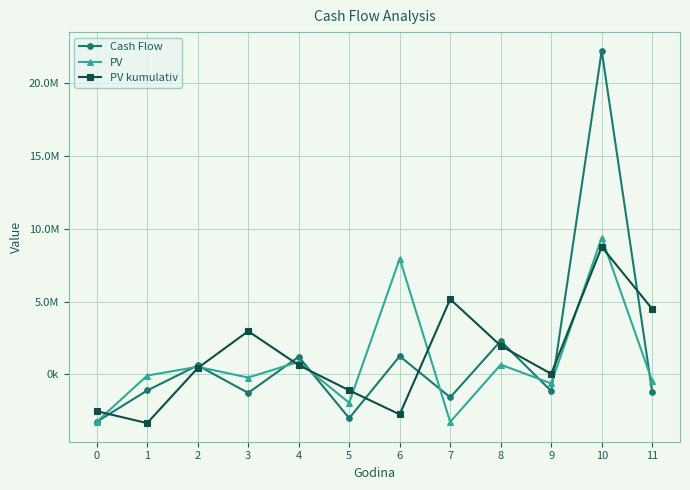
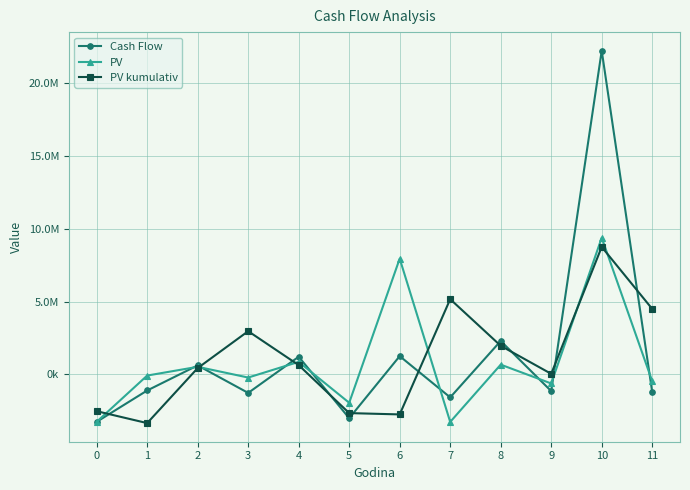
  {
    "Cash Flow": {
      "1": -1100000,
      "3": -1300000,
      "4": 1200000,
      "5": -3000000,
      "6": 1200000,
      "7": -1600000,
      "8": 2300000,
      "9": -1200000,
      "10": 22200000,
      "11": -1200000
    },
    "PV": {
      "1": -100000,
      "3": -200000,
      "4": 900000,
      "5": -2000000,
      "6": 8000000,
      "7": -3300000,
      "8": 700000,
      "9": -600000,
      "10": 9400000,
      "11": -500000
    },
    "PV kumulativ": {
      "0": -2500000,
      "1": -3400000,
      "3": 3000000,
      "4": 600000,
-     "5": -1100000,
+     "5": -2700000,
      "6": -2800000,
      "7": 5200000,
      "8": 2000000,
      "9": 0,
      "10": 8800000,
      "11": 4500000
    }
  }
